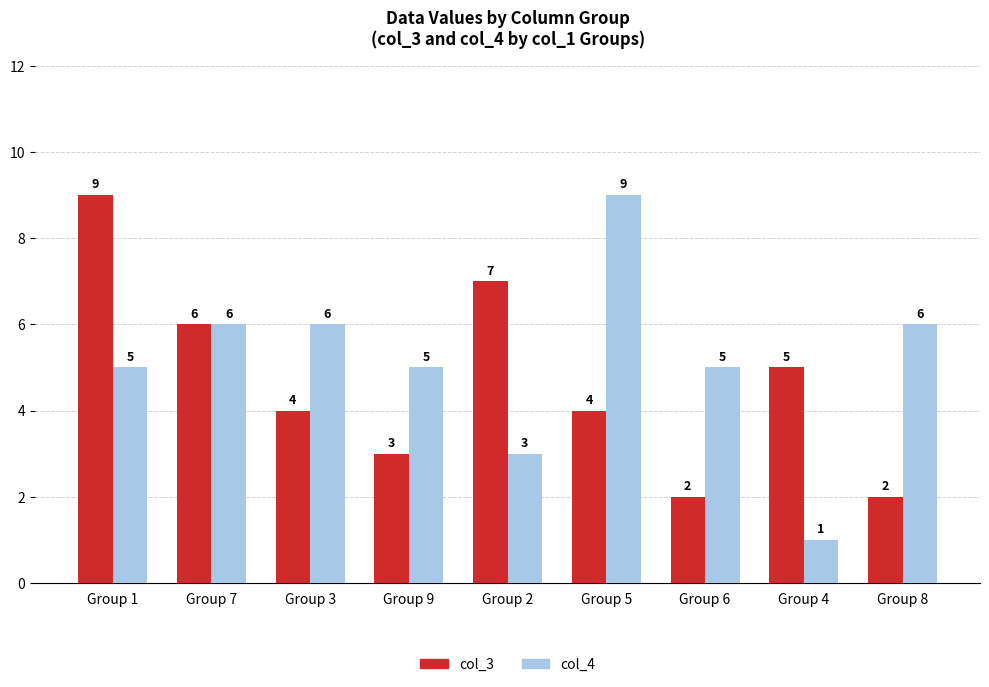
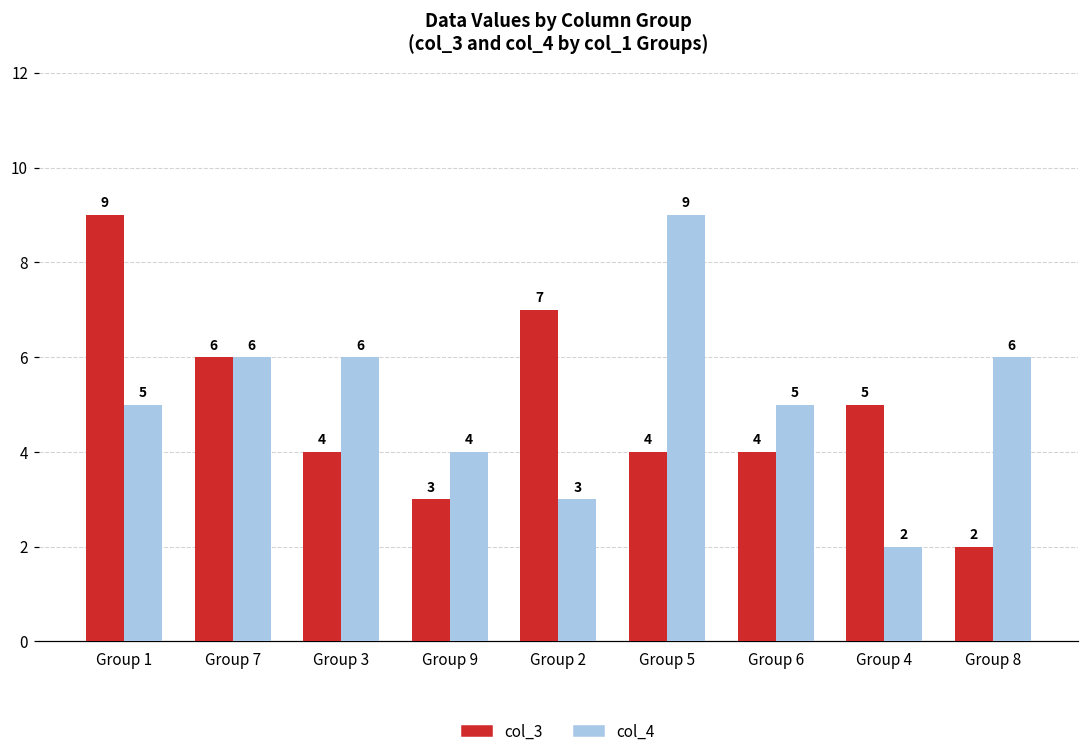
  {
    "col_3": {
      "Group 1": 9,
      "Group 7": 6,
      "Group 3": 4,
      "Group 9": 3,
      "Group 2": 7,
      "Group 5": 4,
-     "Group 6": 2,
+     "Group 6": 4,
      "Group 4": 5,
      "Group 8": 2
    },
    "col_4": {
      "Group 1": 5,
      "Group 7": 6,
      "Group 3": 6,
-     "Group 9": 5,
+     "Group 9": 4,
      "Group 2": 3,
      "Group 5": 9,
      "Group 6": 5,
-     "Group 4": 1,
+     "Group 4": 2,
      "Group 8": 6
    }
  }
